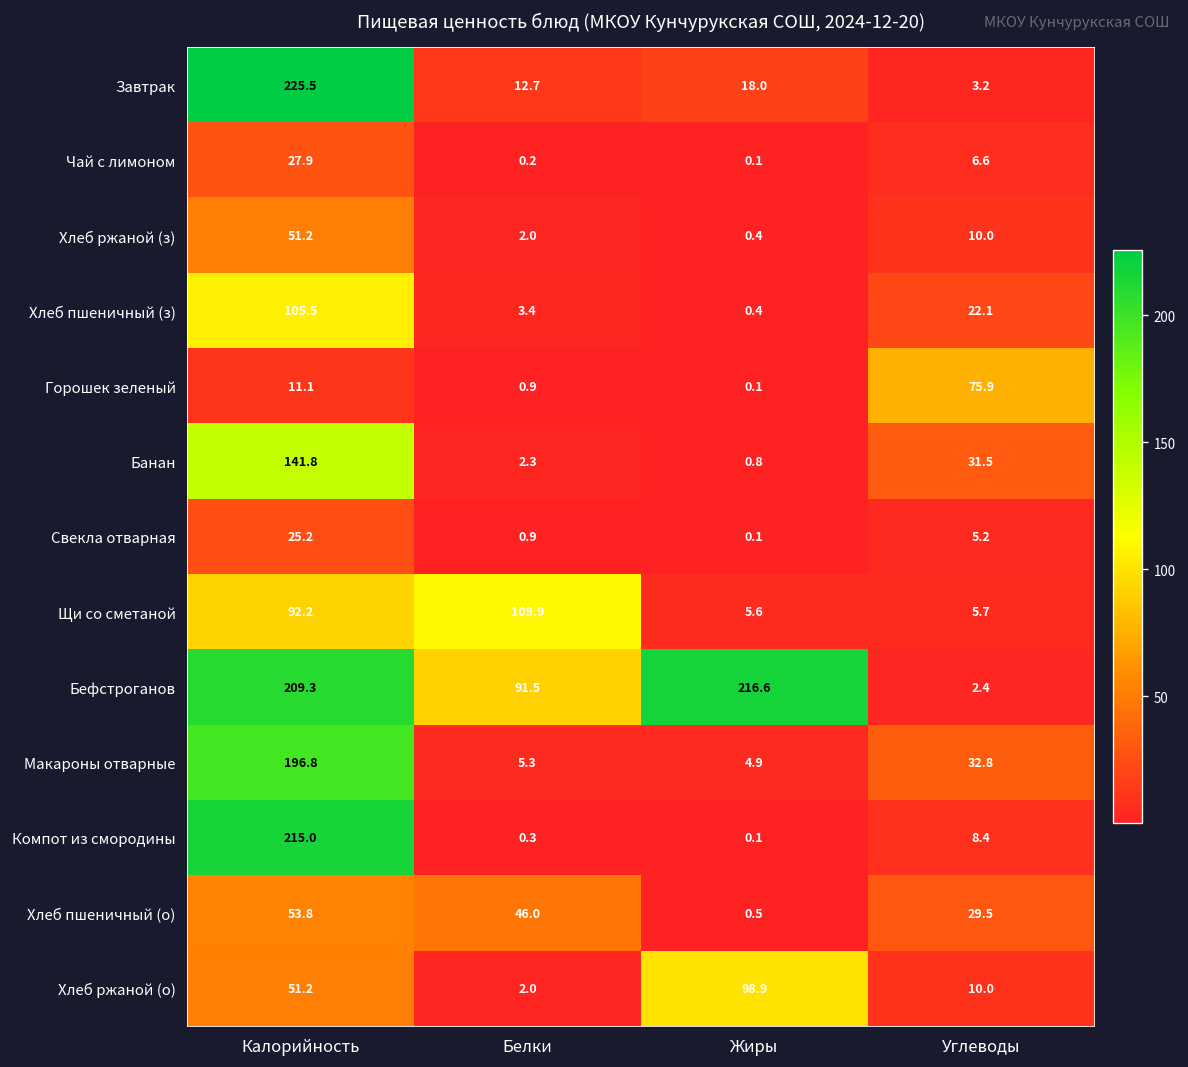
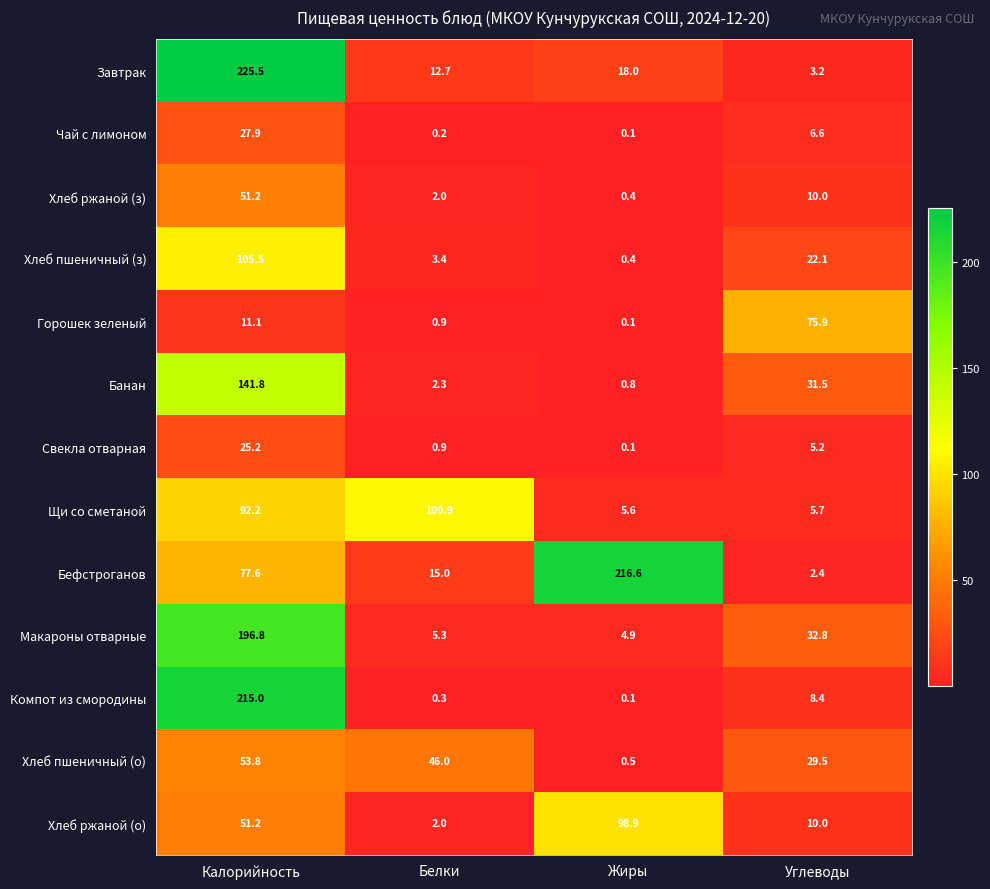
  {
    "Завтрак": {
      "Калорийность": 225.5,
      "Белки": 12.7,
      "Жиры": 18.0,
      "Углеводы": 3.2
    },
    "Чай с лимоном": {
      "Калорийность": 27.9,
      "Белки": 0.2,
      "Жиры": 0.1,
      "Углеводы": 6.6
    },
    "Хлеб ржаной (з)": {
      "Калорийность": 51.2,
      "Белки": 2.0,
      "Жиры": 0.4,
      "Углеводы": 10.0
    },
    "Хлеб пшеничный (з)": {
      "Калорийность": 105.5,
      "Белки": 3.4,
      "Жиры": 0.4,
      "Углеводы": 22.1
    },
    "Горошек зеленый": {
      "Калорийность": 11.1,
      "Белки": 0.9,
      "Жиры": 0.1,
      "Углеводы": 75.9
    },
    "Банан": {
      "Калорийность": 141.8,
      "Белки": 2.3,
      "Жиры": 0.8,
      "Углеводы": 31.5
    },
    "Свекла отварная": {
      "Калорийность": 25.2,
      "Белки": 0.9,
      "Жиры": 0.1,
      "Углеводы": 5.2
    },
    "Щи со сметаной": {
      "Калорийность": 92.2,
      "Белки": 109.9,
      "Жиры": 5.6,
      "Углеводы": 5.7
    },
    "Бефстроганов": {
-     "Калорийность": 209.3,
-     "Белки": 91.5,
+     "Калорийность": 77.6,
+     "Белки": 15.0,
      "Жиры": 216.6,
      "Углеводы": 2.4
    },
    "Макароны отварные": {
      "Калорийность": 196.8,
      "Белки": 5.3,
      "Жиры": 4.9,
      "Углеводы": 32.8
    },
    "Компот из смородины": {
      "Калорийность": 215.0,
      "Белки": 0.3,
      "Жиры": 0.1,
      "Углеводы": 8.4
    },
    "Хлеб пшеничный (о)": {
      "Калорийность": 53.8,
      "Белки": 46.0,
      "Жиры": 0.5,
      "Углеводы": 29.5
    },
    "Хлеб ржаной (о)": {
      "Калорийность": 51.2,
      "Белки": 2.0,
      "Жиры": 98.9,
      "Углеводы": 10.0
    }
  }
